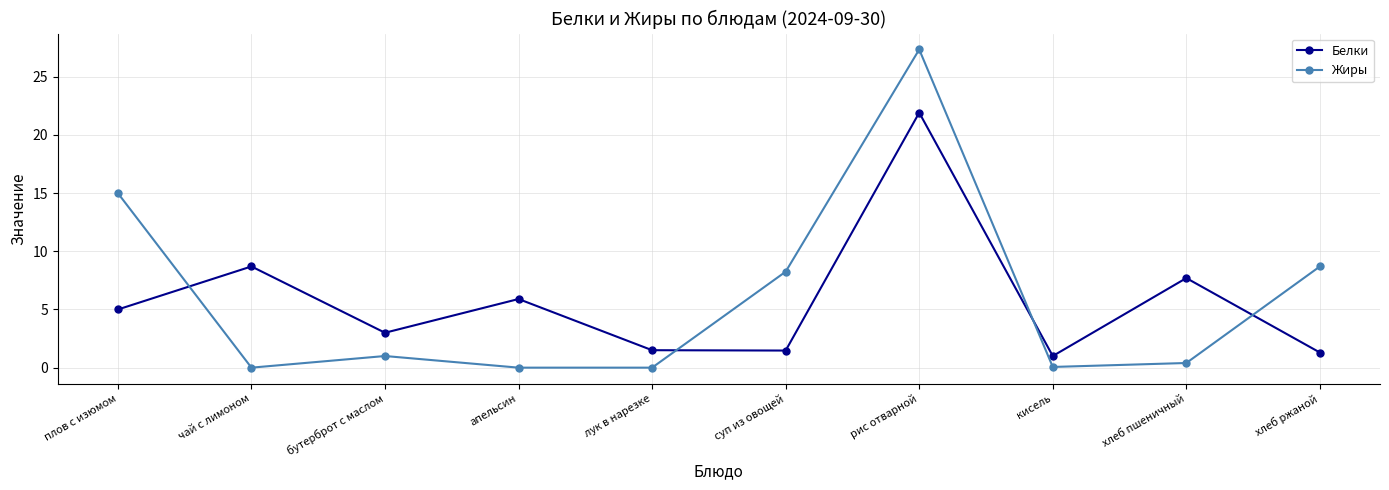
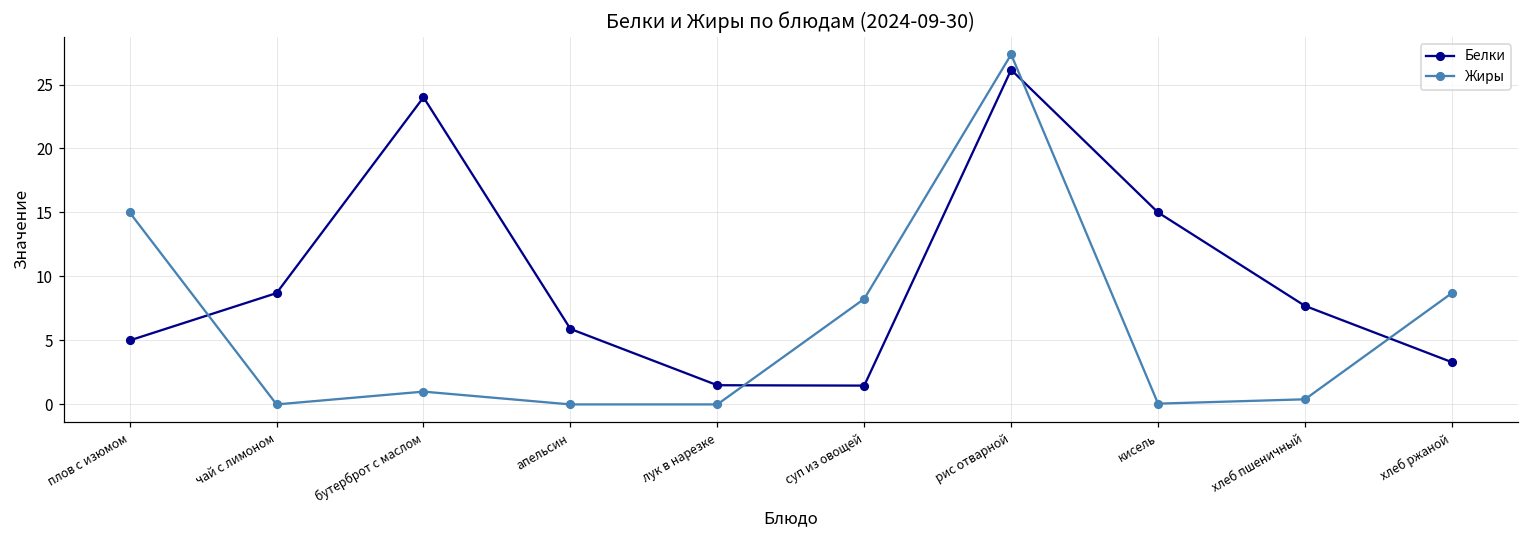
  {
    "Белки": {
      "плов с изюмом": 5.0,
      "чай с лимоном": 8.7,
-     "бутерброт с маслом": 3,
+     "бутерброт с маслом": 24,
      "апельсин": 5.9,
      "лук в нарезке": 1.5,
      "суп из овощей": 1.5,
-     "рис отварной": 21.9,
-     "кисель": 1,
+     "рис отварной": 26.2,
+     "кисель": 15,
      "хлеб пшеничный": 7.7,
-     "хлеб ржаной": 1.3
+     "хлеб ржаной": 3.3
    },
    "Жиры": {
      "плов с изюмом": 15.0,
      "чай с лимоном": 0.0,
      "бутерброт с маслом": 1.0,
      "апельсин": 0.0,
      "лук в нарезке": 0.0,
      "суп из овощей": 8.3,
      "рис отварной": 27.4,
      "кисель": 0.1,
      "хлеб пшеничный": 0.4,
      "хлеб ржаной": 8.7
    }
  }
